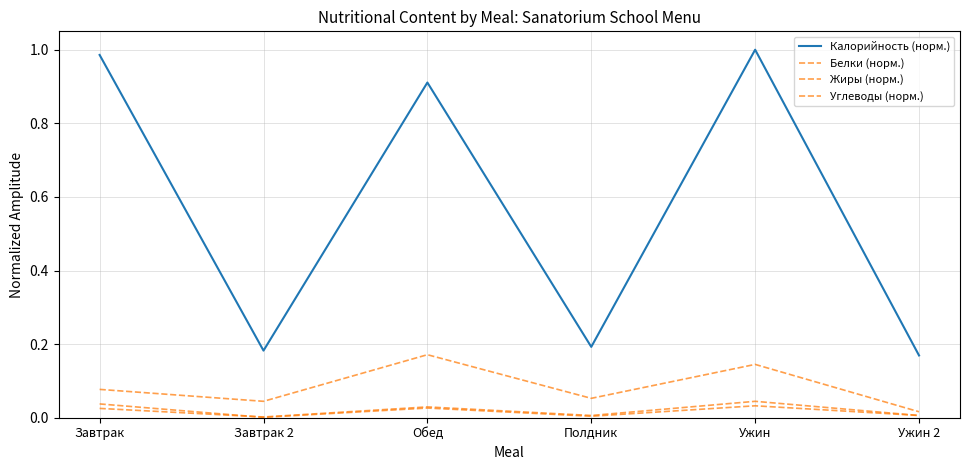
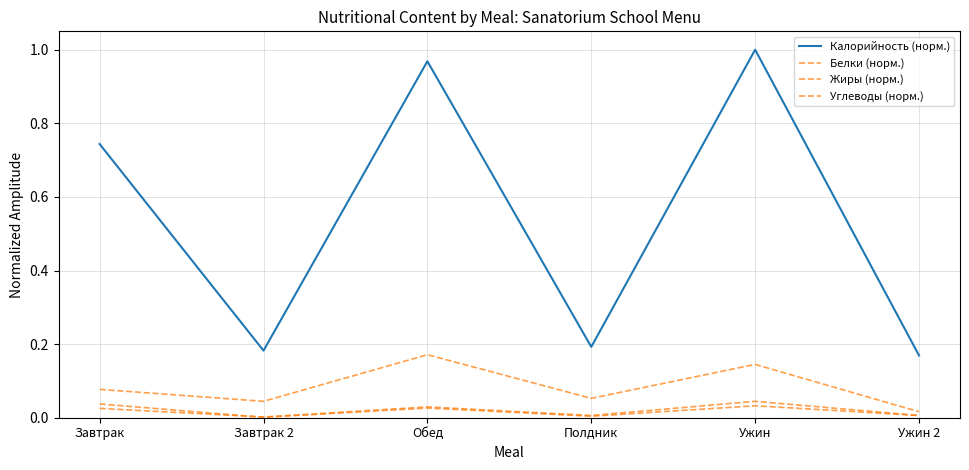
  {
    "Калорийность (норм.)": {
-     "Завтрак": 0.99,
+     "Завтрак": 0.74,
      "Завтрак 2": 0.18,
-     "Обед": 0.91,
+     "Обед": 0.97,
      "Полдник": 0.19,
      "Ужин": 1.00,
      "Ужин 2": 0.17
    }
  }
